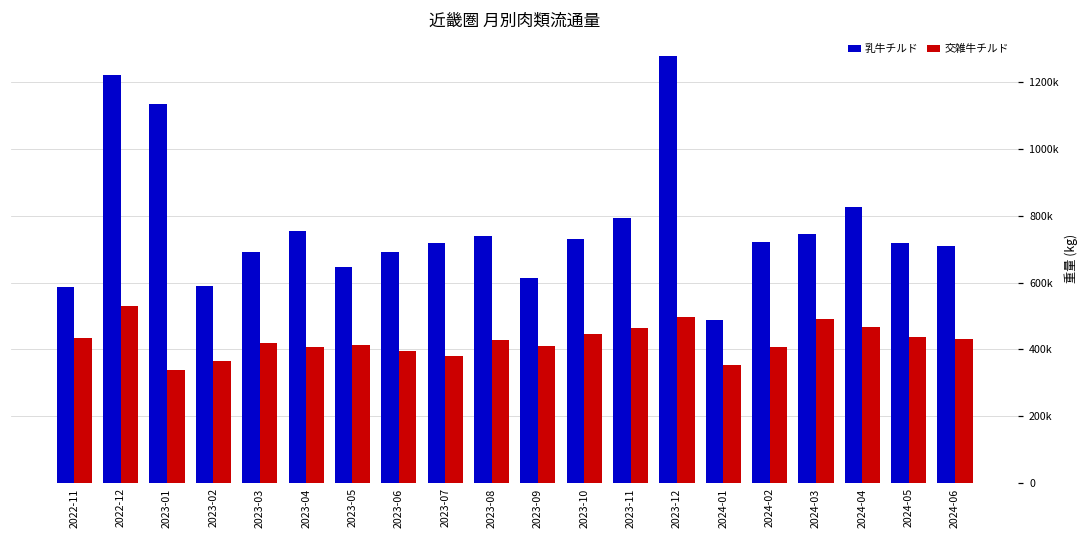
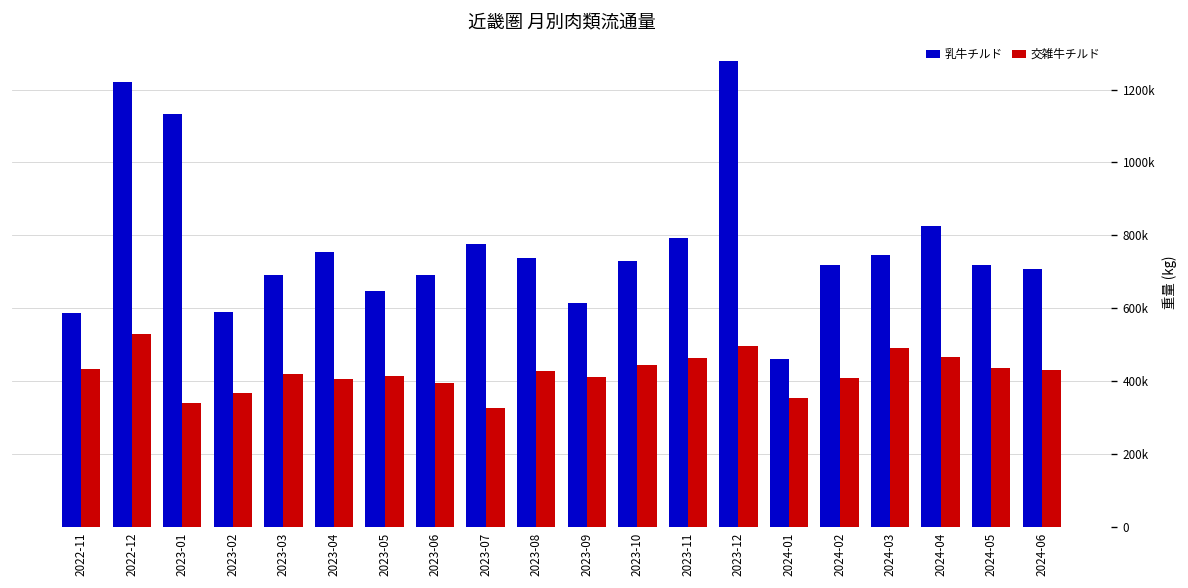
  {
    "乳牛チルド": {
      "2022-11": 590000,
      "2022-12": 1220000,
      "2023-01": 1130000,
      "2023-02": 590000,
      "2023-03": 690000,
      "2023-04": 750000,
      "2023-05": 650000,
      "2023-06": 690000,
-     "2023-07": 720000,
+     "2023-07": 780000,
      "2023-08": 740000,
      "2023-09": 610000,
      "2023-10": 730000,
      "2023-11": 790000,
      "2023-12": 1280000,
-     "2024-01": 490000,
+     "2024-01": 460000,
      "2024-02": 720000,
      "2024-03": 750000,
      "2024-04": 830000,
      "2024-05": 720000,
      "2024-06": 710000
    },
    "交雑牛チルド": {
      "2022-11": 430000,
      "2022-12": 530000,
      "2023-01": 340000,
      "2023-02": 370000,
      "2023-03": 420000,
      "2023-04": 410000,
      "2023-05": 410000,
      "2023-06": 400000,
-     "2023-07": 380000,
+     "2023-07": 330000,
      "2023-08": 430000,
      "2023-09": 410000,
      "2023-10": 440000,
      "2023-11": 460000,
      "2023-12": 500000,
      "2024-01": 350000,
      "2024-02": 410000,
      "2024-03": 490000,
      "2024-04": 470000,
      "2024-05": 440000,
      "2024-06": 430000
    }
  }
